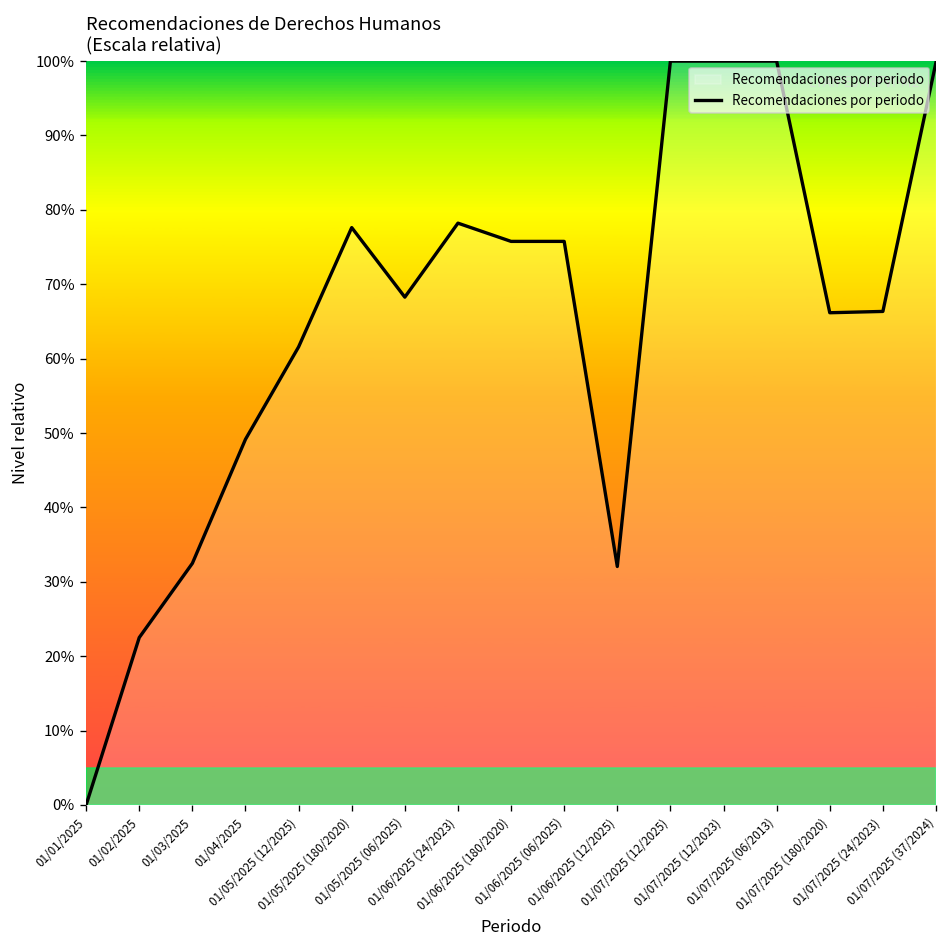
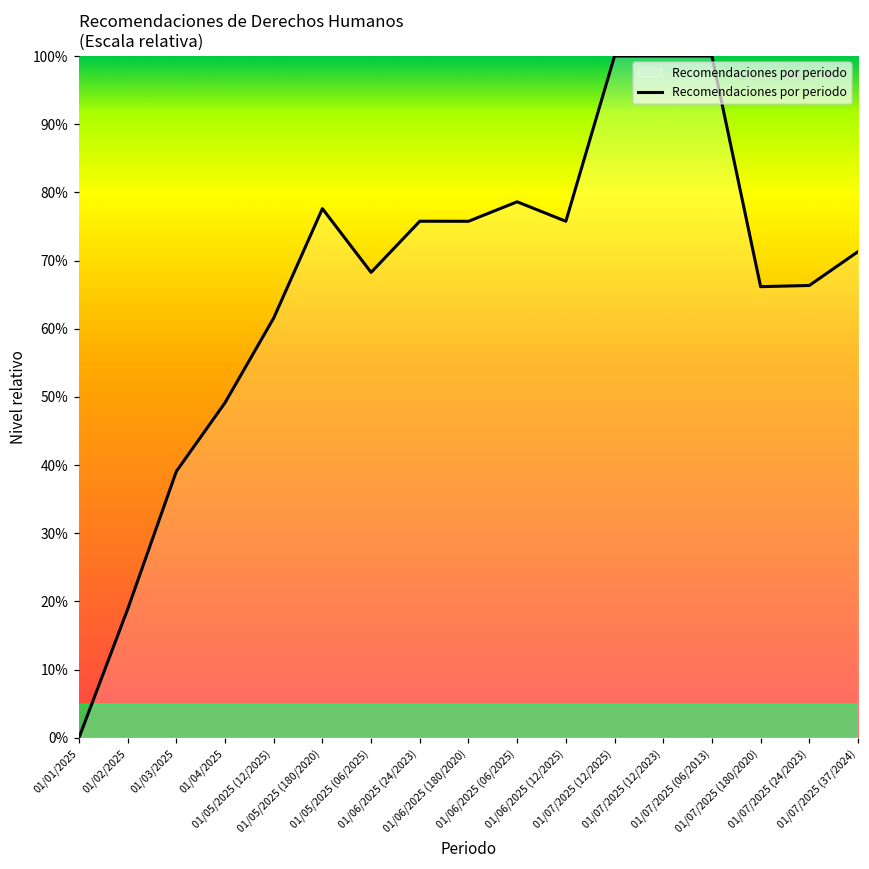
  {
-   "01/02/2025": "22%",
-   "01/03/2025": "32%",
+   "01/02/2025": "19%",
+   "01/03/2025": "39%",
    "01/04/2025": "49%",
    "01/05/2025 (12/2025)": "62%",
    "01/05/2025 (180/2020)": "78%",
    "01/05/2025 (06/2025)": "68%",
-   "01/06/2025 (24/2023)": "78%",
+   "01/06/2025 (24/2023)": "76%",
    "01/06/2025 (180/2020)": "76%",
-   "01/06/2025 (06/2025)": "76%",
-   "01/06/2025 (12/2025)": "32%",
+   "01/06/2025 (06/2025)": "79%",
+   "01/06/2025 (12/2025)": "76%",
    "01/07/2025 (12/2025)": "100%",
    "01/07/2025 (12/2023)": "100%",
    "01/07/2025 (06/2013)": "100%",
    "01/07/2025 (180/2020)": "66%",
    "01/07/2025 (24/2023)": "66%",
-   "01/07/2025 (37/2024)": "100%"
+   "01/07/2025 (37/2024)": "71%"
  }
